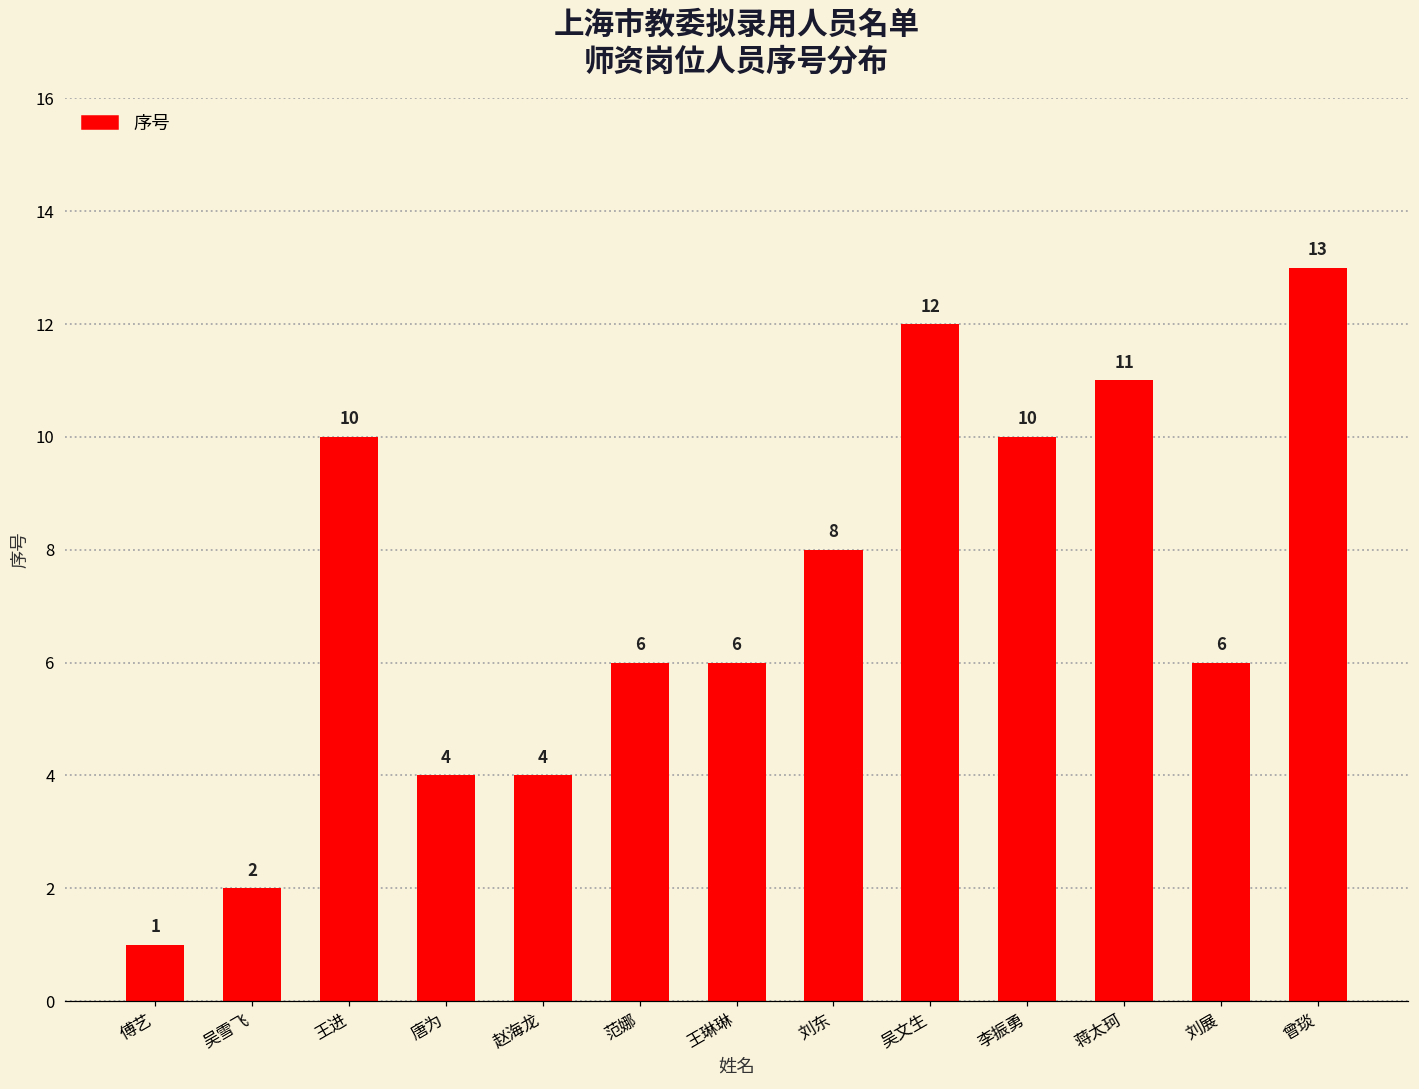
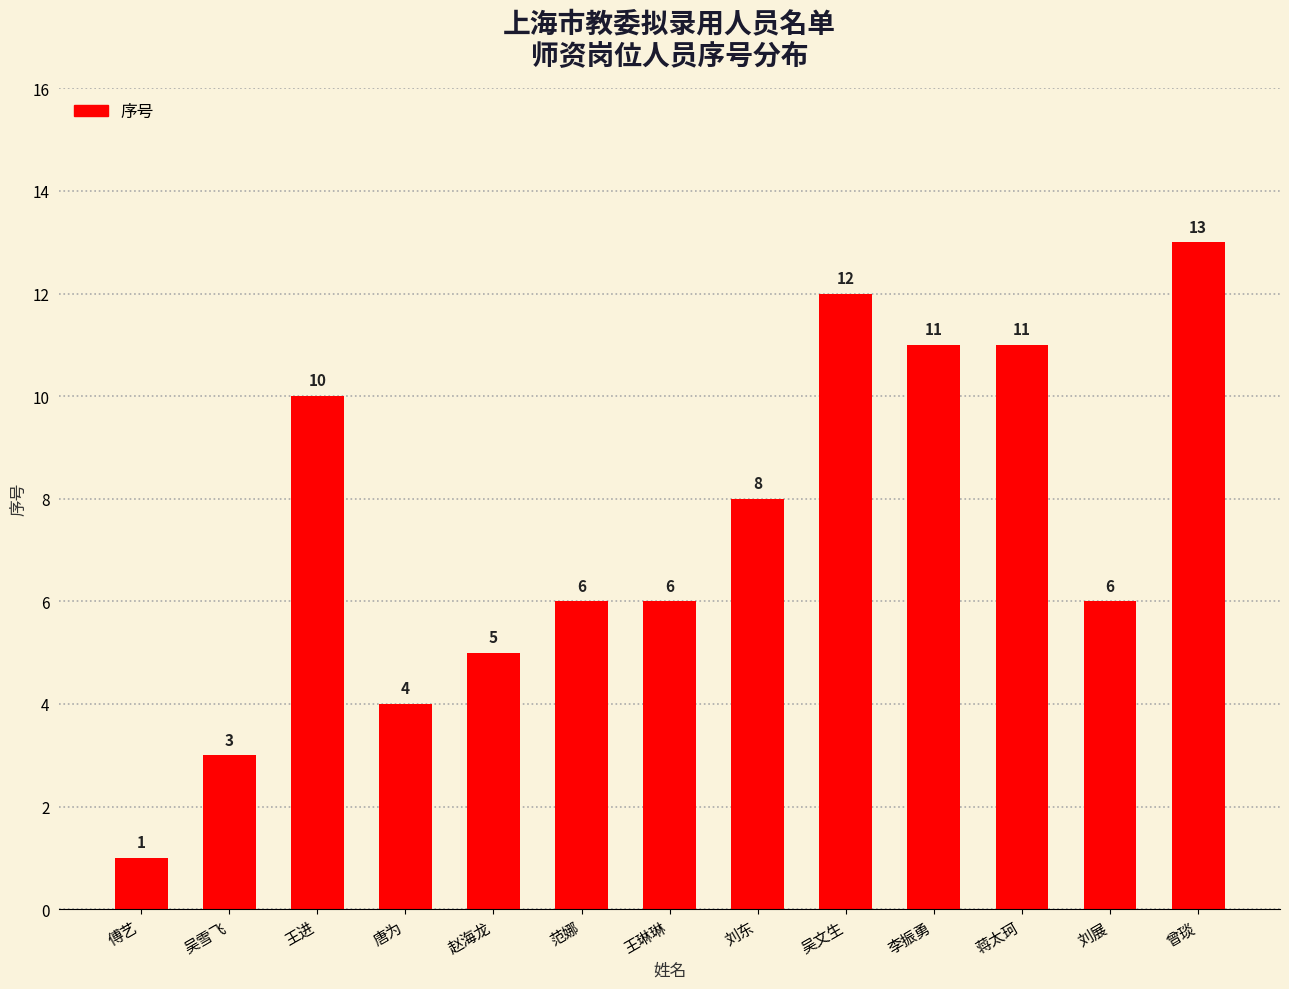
  {
    "傅艺": 1,
-   "吴雪飞": 2,
+   "吴雪飞": 3,
    "王进": 10,
    "唐为": 4,
-   "赵海龙": 4,
+   "赵海龙": 5,
    "范娜": 6,
    "王琳琳": 6,
    "刘东": 8,
    "吴文生": 12,
-   "李振勇": 10,
+   "李振勇": 11,
    "蒋太珂": 11,
    "刘展": 6,
    "曾琰": 13
  }
